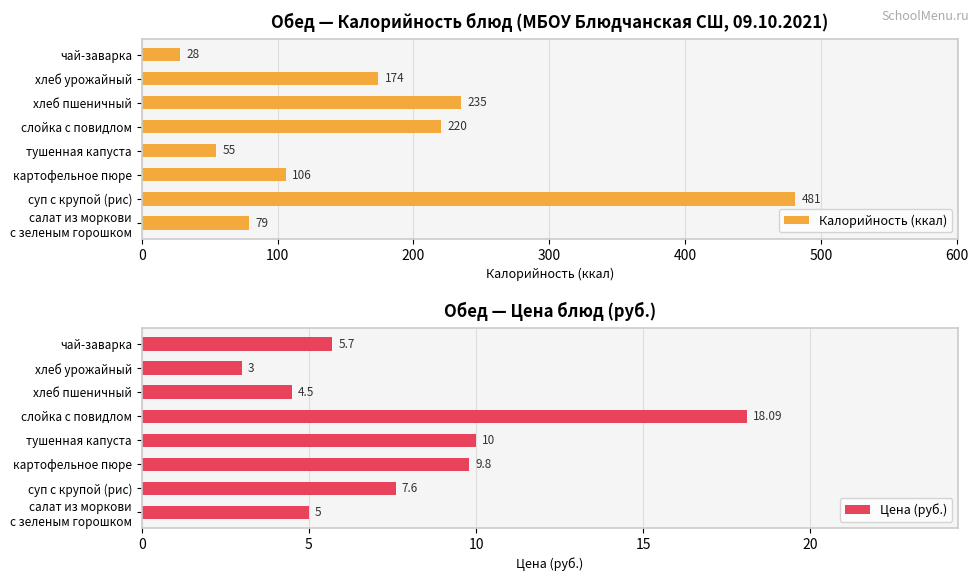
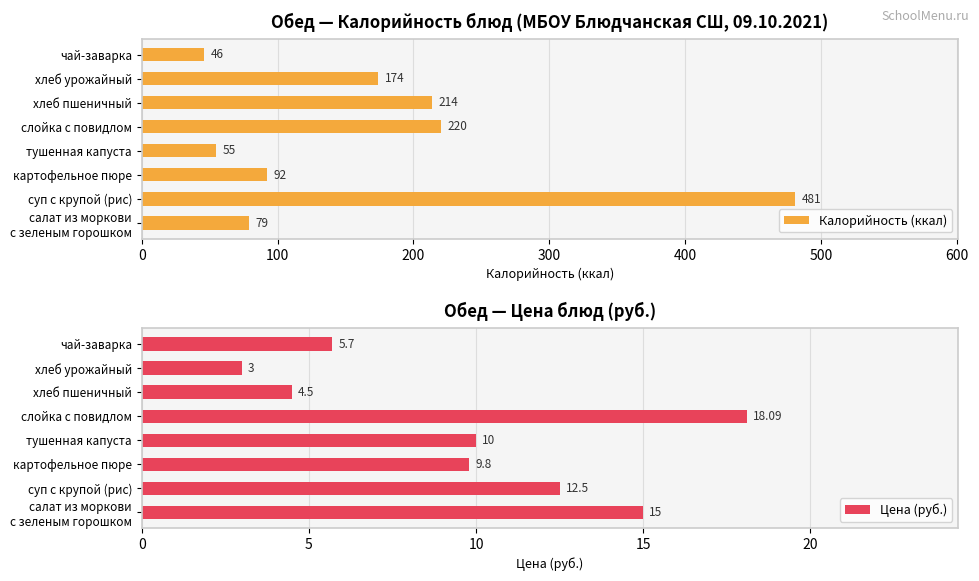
  {
    "Обед — Калорийность блюд (МБОУ Блюдчанская СШ, 09.10.2021)": {
-     "чай-заварка": 28,
+     "чай-заварка": 46,
      "хлеб урожайный": 174,
-     "хлеб пшеничный": 235,
+     "хлеб пшеничный": 214,
      "слойка с повидлом": 220,
      "тушенная капуста": 55,
-     "картофельное пюре": 106,
+     "картофельное пюре": 92,
      "суп с крупой (рис)": 481,
      "салат из моркови с зеленым горошком": 79
    },
    "Обед — Цена блюд (руб.)": {
      "чай-заварка": 5.7,
      "хлеб урожайный": 3,
      "хлеб пшеничный": 4.5,
      "слойка с повидлом": 18.09,
      "тушенная капуста": 10,
      "картофельное пюре": 9.8,
-     "суп с крупой (рис)": 7.6,
-     "салат из моркови с зеленым горошком": 5
+     "суп с крупой (рис)": 12.5,
+     "салат из моркови с зеленым горошком": 15
    }
  }
